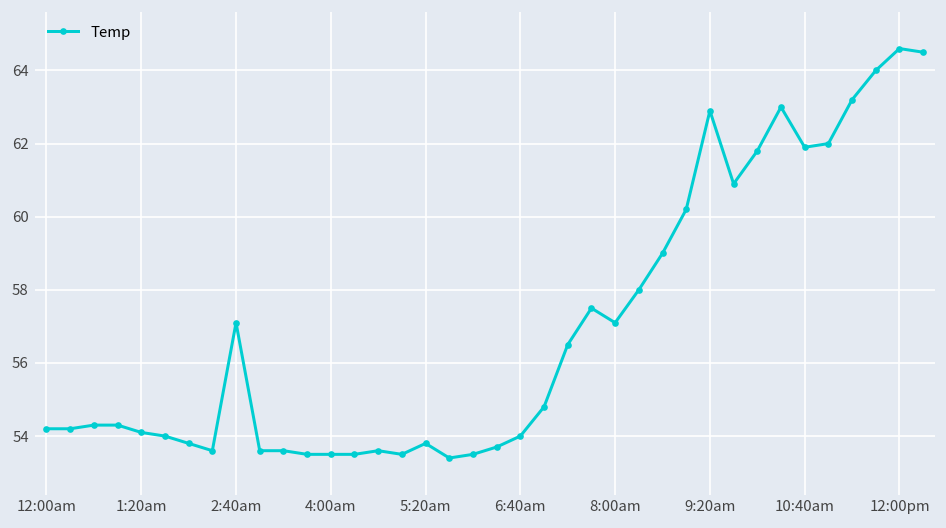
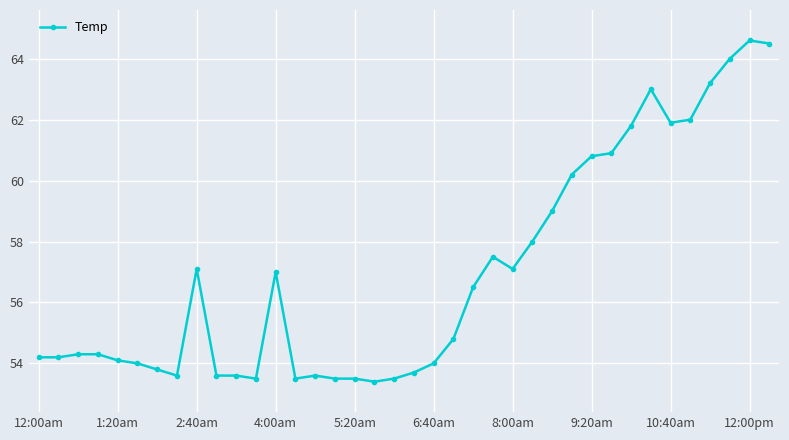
  {
    "12:00am": 54.2,
    "1:20am": 54.1,
    "2:40am": 57.1,
-   "4:00am": 53.5,
-   "5:20am": 53.8,
+   "4:00am": 57.0,
+   "5:20am": 53.5,
    "6:40am": 54.0,
    "8:00am": 57.1,
-   "9:20am": 62.9,
+   "9:20am": 60.8,
    "10:40am": 61.9,
    "12:00pm": 64.6
  }
